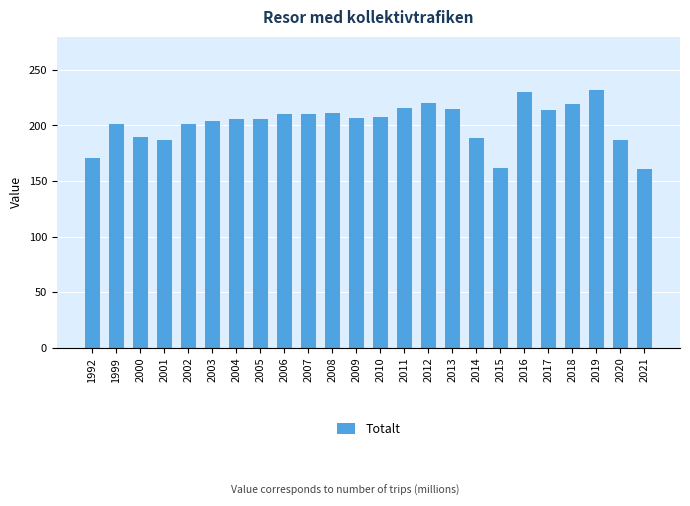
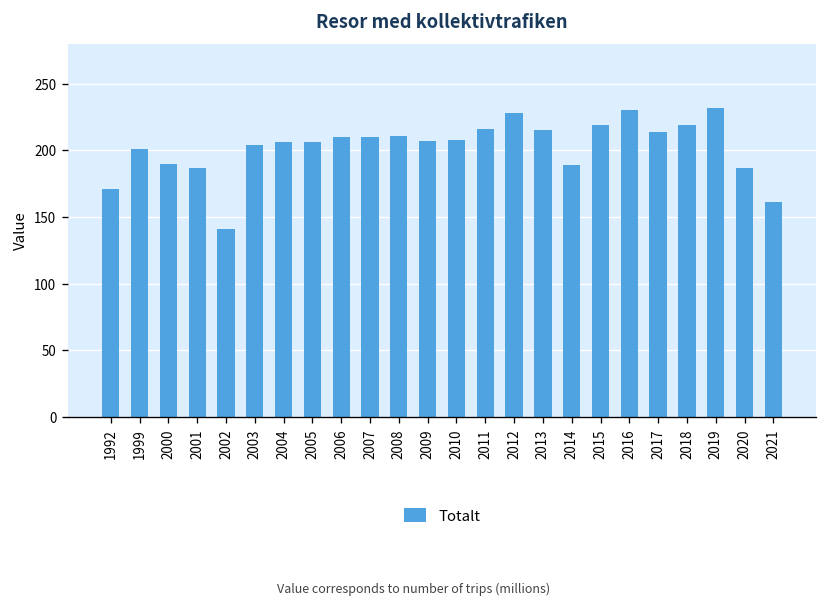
  {
    "1992": 171,
    "1999": 201,
    "2000": 190,
    "2001": 187,
-   "2002": 201,
+   "2002": 141,
    "2003": 204,
    "2004": 206,
    "2005": 206,
    "2006": 210,
    "2007": 210,
    "2008": 211,
    "2009": 207,
    "2010": 208,
    "2011": 216,
-   "2012": 220,
+   "2012": 228,
    "2013": 215,
    "2014": 189,
-   "2015": 162,
+   "2015": 219,
    "2016": 230,
    "2017": 214,
    "2018": 219,
    "2019": 232,
    "2020": 187,
    "2021": 161
  }
